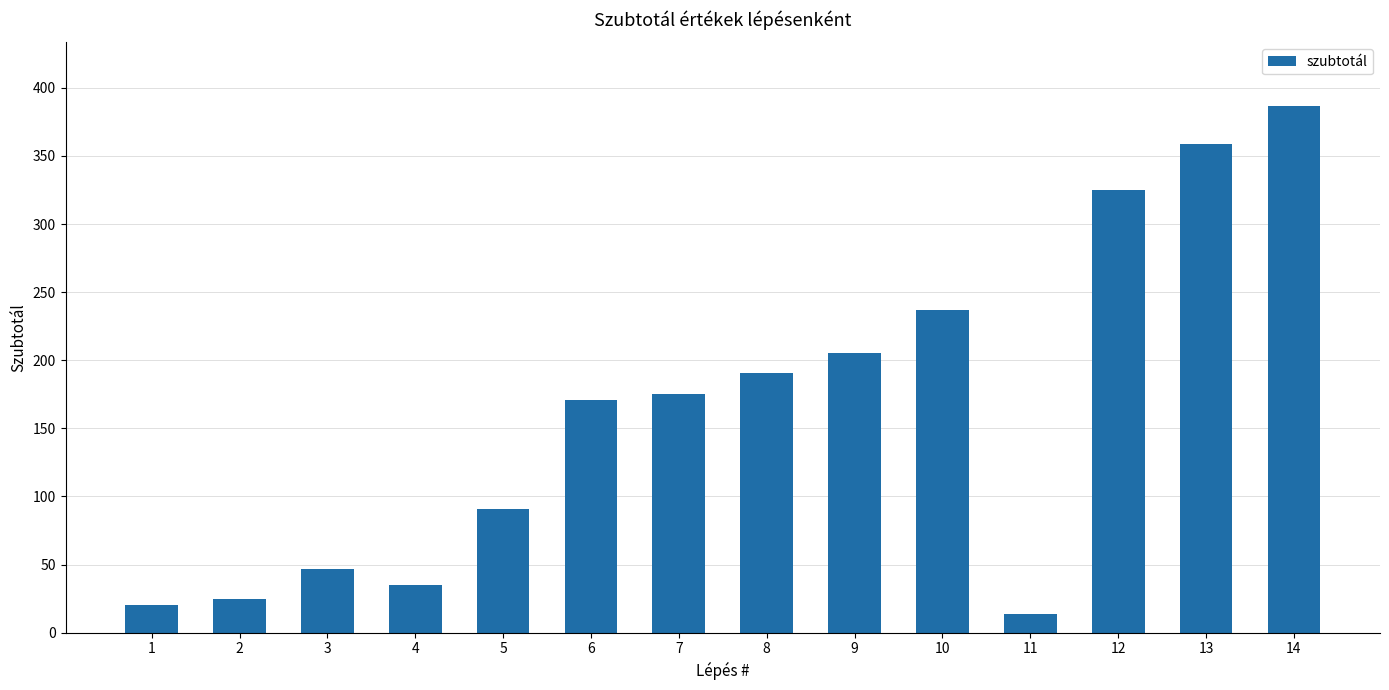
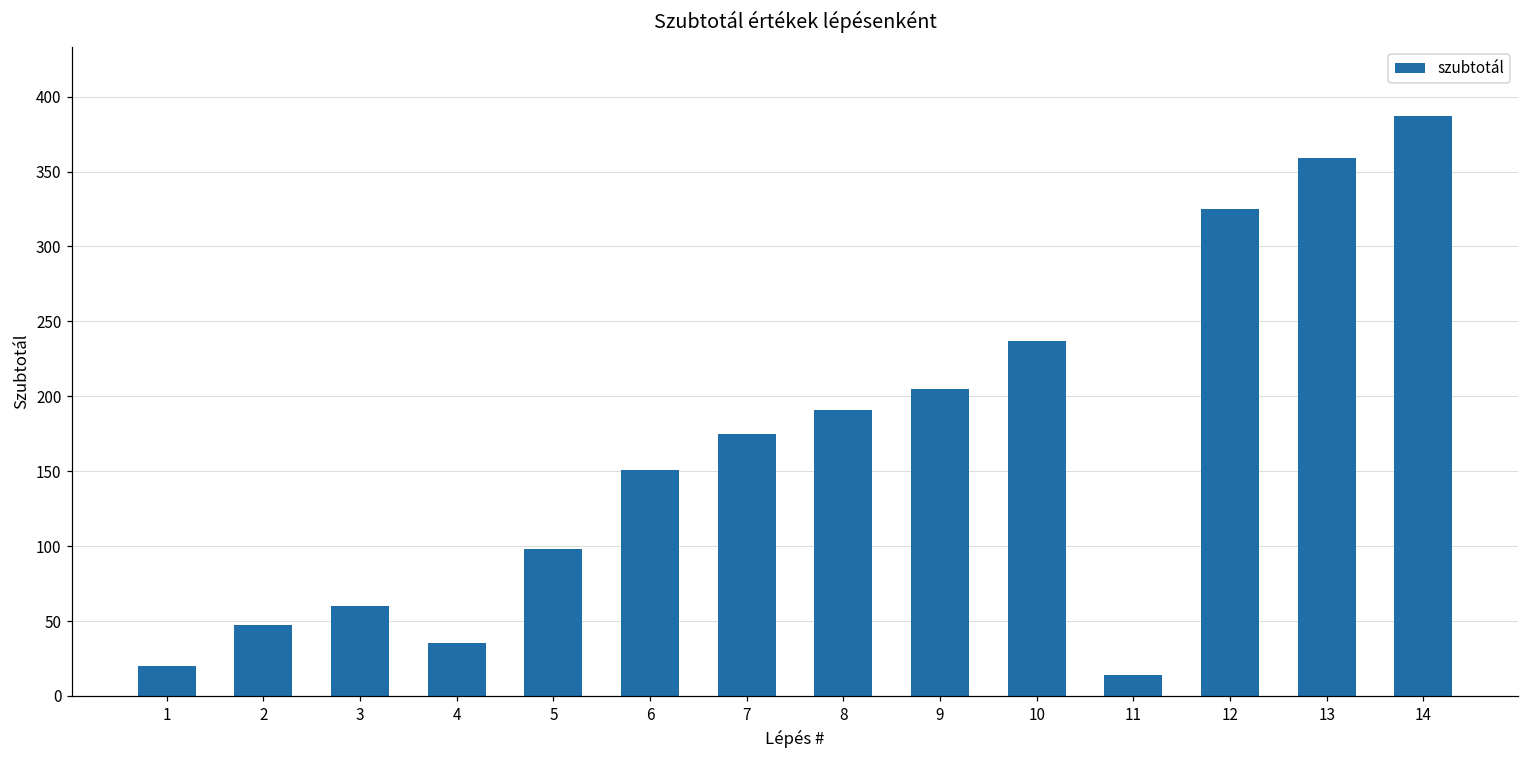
  {
    "1": 20,
-   "2": 25,
-   "3": 47,
+   "2": 47,
+   "3": 60,
    "4": 35,
-   "5": 91,
-   "6": 171,
+   "5": 98,
+   "6": 151,
    "7": 175,
    "8": 191,
    "9": 205,
    "10": 237,
    "11": 14,
    "12": 325,
    "13": 359,
    "14": 387
  }
